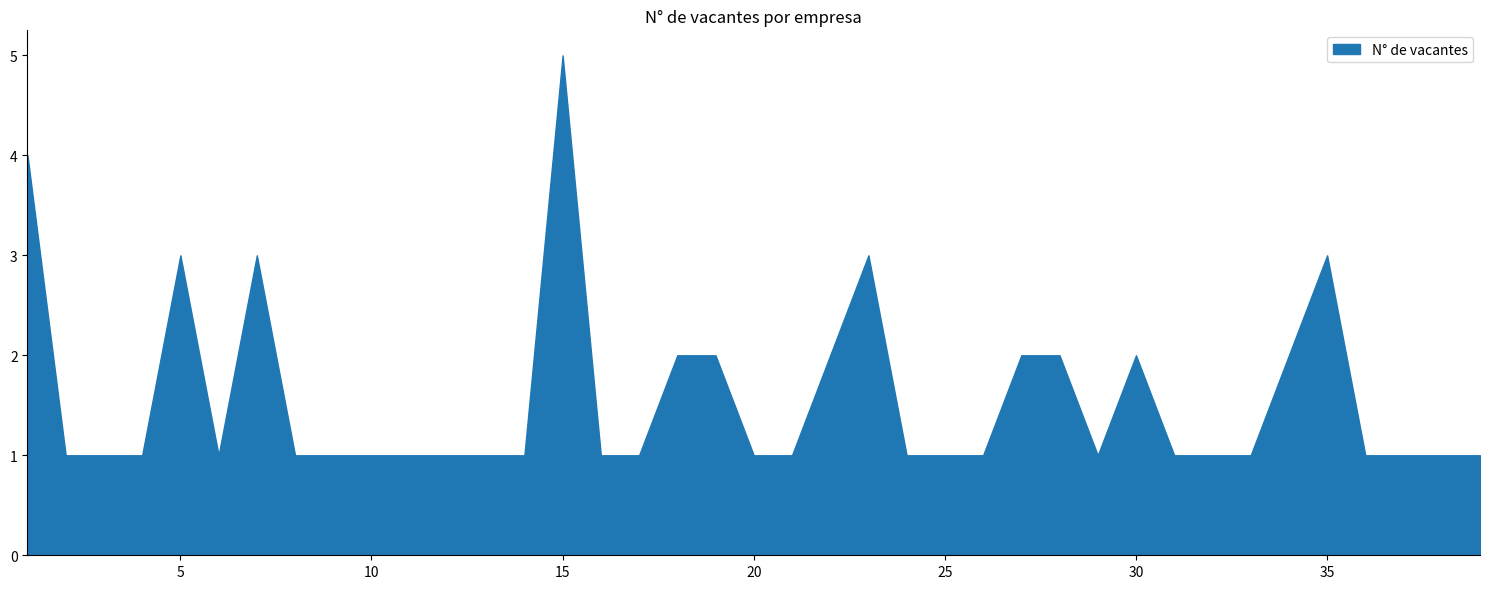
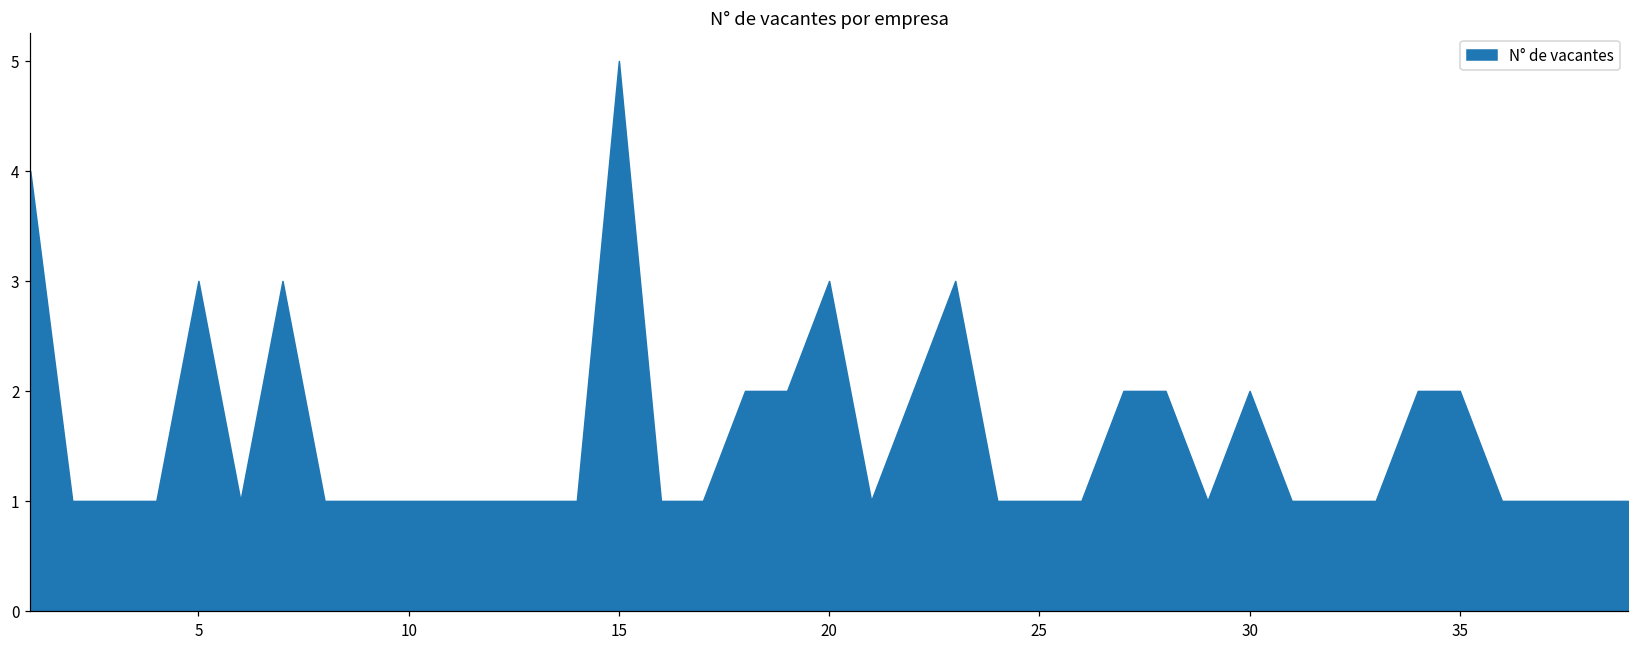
  {
    "5": 3,
    "10": 1,
    "15": 5,
-   "20": 1,
+   "20": 3,
    "25": 1,
    "30": 2,
-   "35": 3
+   "35": 2
  }
